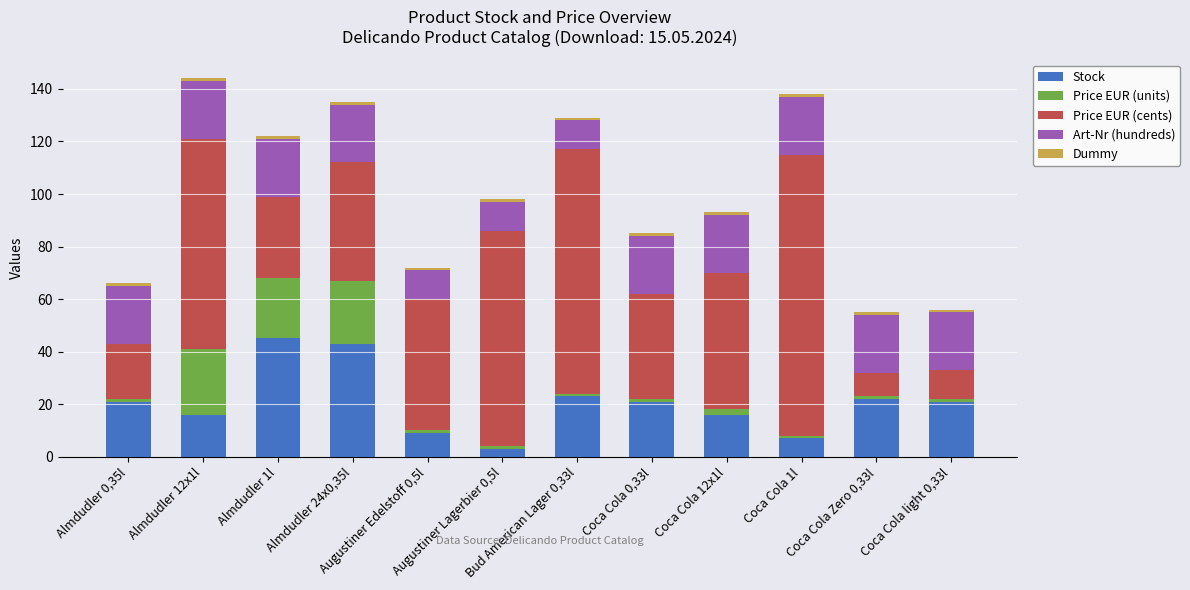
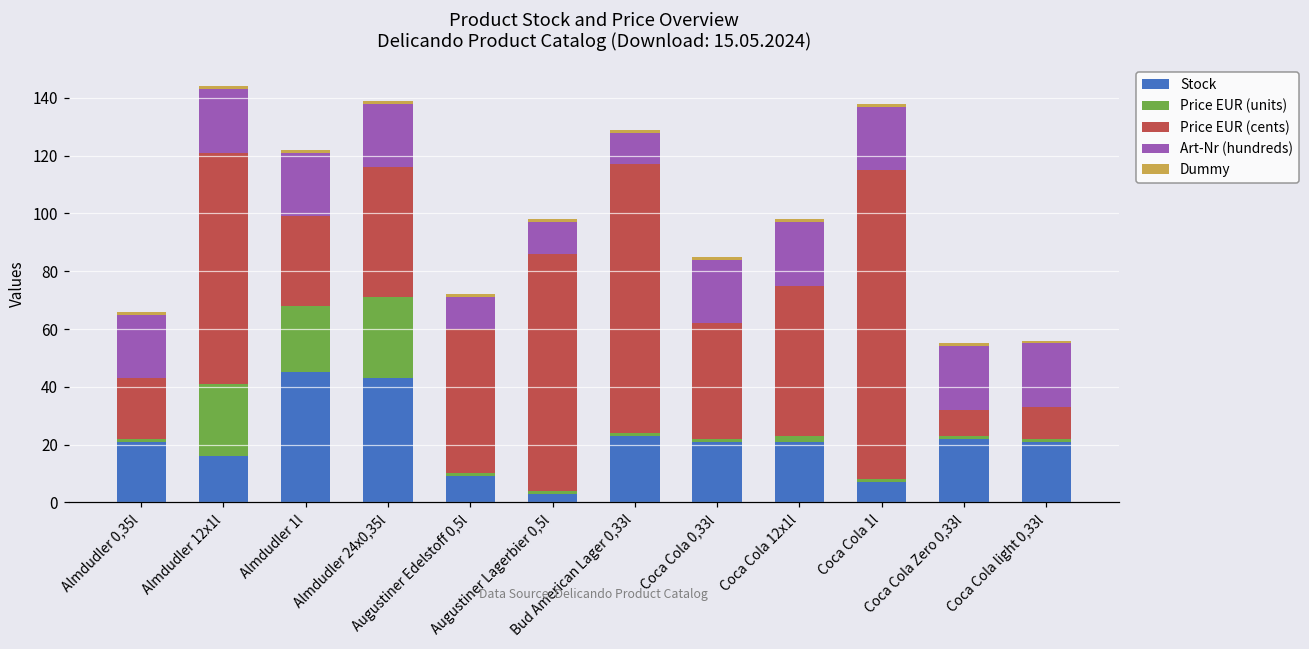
  {
    "Stock": {
      "Almdudler 0,35l": 21,
      "Almdudler 12x1l": 16,
      "Almdudler 1l": 45,
      "Almdudler 24x0,35l": 43,
      "Augustiner Edelstoff 0,5l": 9,
      "Augustiner Lagerbier 0,5l": 3,
      "Bud American Lager 0,33l": 23,
      "Coca Cola 0,33l": 21,
-     "Coca Cola 12x1l": 16,
+     "Coca Cola 12x1l": 21,
      "Coca Cola 1l": 7,
      "Coca Cola Zero 0,33l": 22,
      "Coca Cola light 0,33l": 21
    },
    "Price EUR (units)": {
      "Almdudler 0,35l": 1,
      "Almdudler 12x1l": 25,
      "Almdudler 1l": 23,
-     "Almdudler 24x0,35l": 24,
+     "Almdudler 24x0,35l": 28,
      "Augustiner Edelstoff 0,5l": 1,
      "Augustiner Lagerbier 0,5l": 1,
      "Bud American Lager 0,33l": 1,
      "Coca Cola 0,33l": 1,
      "Coca Cola 12x1l": 2,
      "Coca Cola 1l": 1,
      "Coca Cola Zero 0,33l": 1,
      "Coca Cola light 0,33l": 1
    },
    "Price EUR (cents)": {
      "Almdudler 0,35l": 21,
      "Almdudler 12x1l": 80,
      "Almdudler 1l": 31,
      "Almdudler 24x0,35l": 45,
      "Augustiner Edelstoff 0,5l": 50,
      "Augustiner Lagerbier 0,5l": 82,
      "Bud American Lager 0,33l": 93,
      "Coca Cola 0,33l": 40,
      "Coca Cola 12x1l": 52,
      "Coca Cola 1l": 107,
      "Coca Cola Zero 0,33l": 9,
      "Coca Cola light 0,33l": 11
    },
    "Art-Nr (hundreds)": {
      "Almdudler 0,35l": 22,
      "Almdudler 12x1l": 22,
      "Almdudler 1l": 22,
      "Almdudler 24x0,35l": 22,
      "Augustiner Edelstoff 0,5l": 11,
      "Augustiner Lagerbier 0,5l": 11,
      "Bud American Lager 0,33l": 11,
      "Coca Cola 0,33l": 22,
      "Coca Cola 12x1l": 22,
      "Coca Cola 1l": 22,
      "Coca Cola Zero 0,33l": 22,
      "Coca Cola light 0,33l": 22
    },
    "Dummy": {
      "Almdudler 0,35l": 1,
      "Almdudler 12x1l": 1,
      "Almdudler 1l": 1,
      "Almdudler 24x0,35l": 1,
      "Augustiner Edelstoff 0,5l": 1,
      "Augustiner Lagerbier 0,5l": 1,
      "Bud American Lager 0,33l": 1,
      "Coca Cola 0,33l": 1,
      "Coca Cola 12x1l": 1,
      "Coca Cola 1l": 1,
      "Coca Cola Zero 0,33l": 1,
      "Coca Cola light 0,33l": 1
    }
  }
